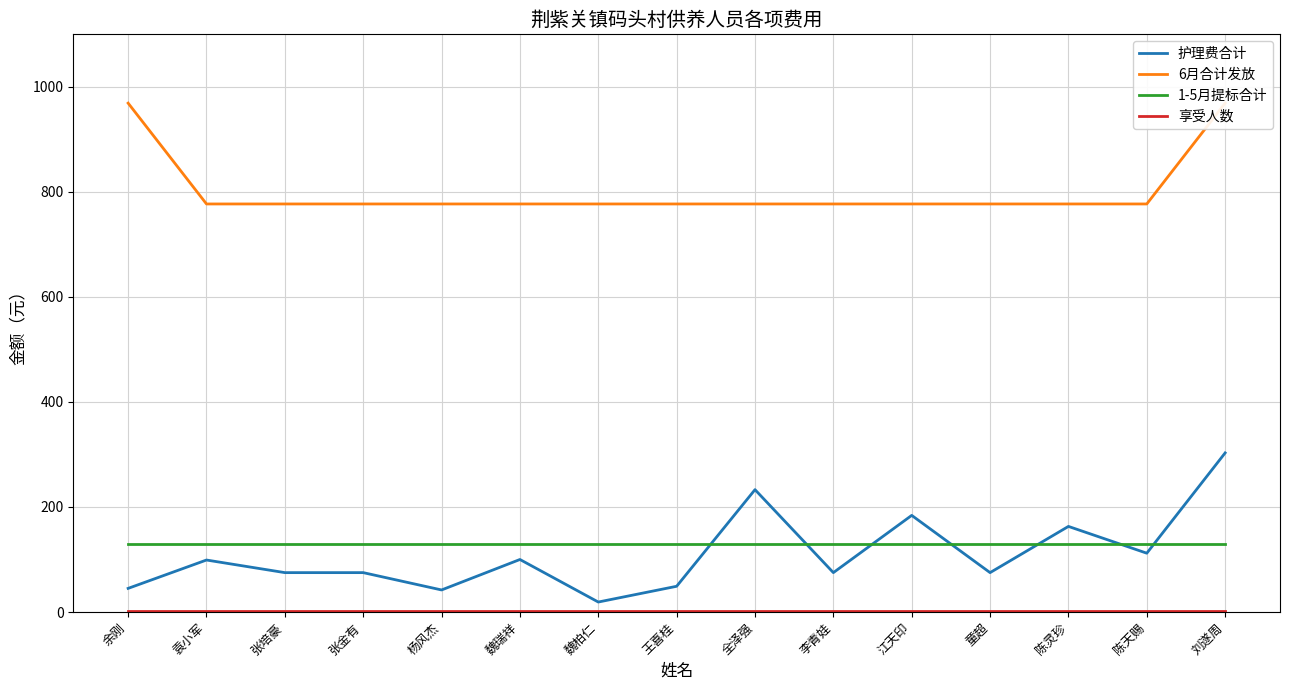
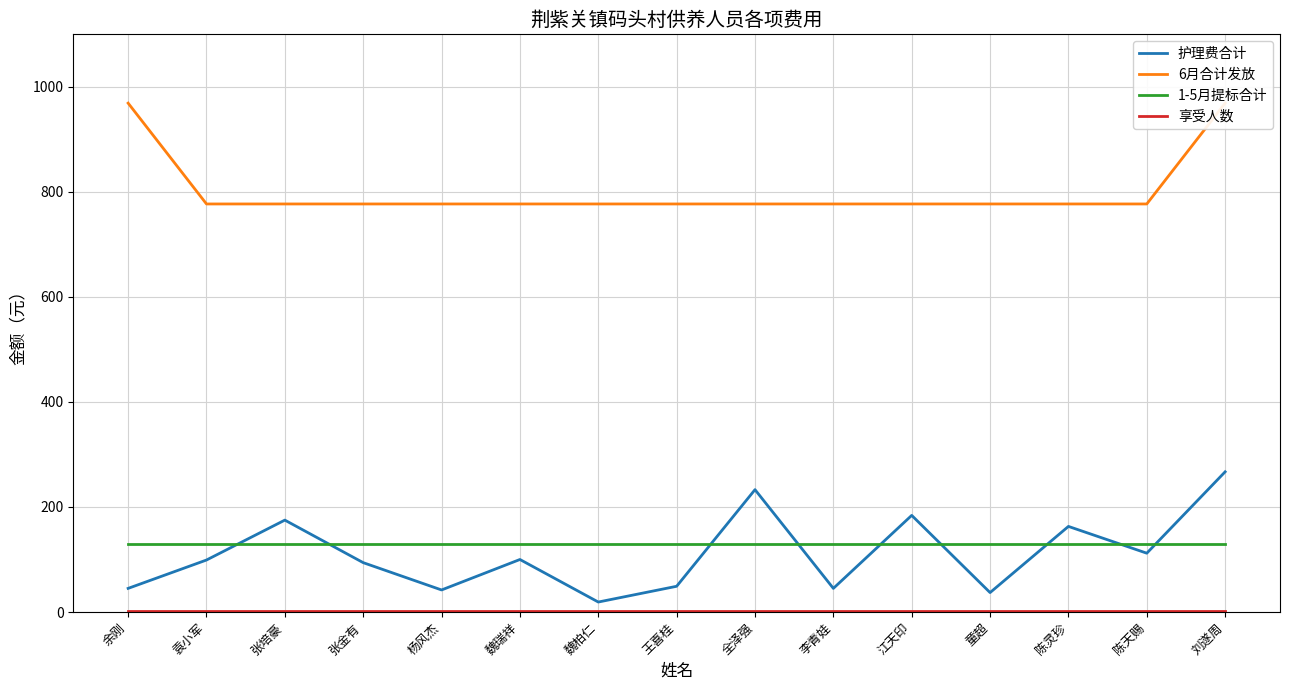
  {
    "护理费合计": {
      "余刚": 50,
      "袁小军": 100,
-     "张培豪": 80,
-     "张金有": 80,
+     "张培豪": 180,
+     "张金有": 90,
      "杨风杰": 40,
      "魏瑞祥": 100,
      "魏柏仁": 20,
      "王喜桂": 50,
      "全泽强": 230,
-     "李青娃": 80,
+     "李青娃": 50,
      "江天印": 180,
-     "童超": 80,
+     "童超": 40,
      "陈灵珍": 160,
      "陈天赐": 110,
-     "刘遂周": 300
+     "刘遂周": 270
    },
    "6月合计发放": {
      "余刚": 970,
      "袁小军": 780,
      "张培豪": 780,
      "张金有": 780,
      "杨风杰": 780,
      "魏瑞祥": 780,
      "魏柏仁": 780,
      "王喜桂": 780,
      "全泽强": 780,
      "李青娃": 780,
      "江天印": 780,
      "童超": 780,
      "陈灵珍": 780,
      "陈天赐": 780
    },
    "1-5月提标合计": {
      "余刚": 130,
      "袁小军": 130,
      "张培豪": 130,
      "张金有": 130,
      "杨风杰": 130,
      "魏瑞祥": 130,
      "魏柏仁": 130,
      "王喜桂": 130,
      "全泽强": 130,
      "李青娃": 130,
      "江天印": 130,
      "童超": 130,
      "陈灵珍": 130,
      "陈天赐": 130,
      "刘遂周": 130
    },
    "享受人数": {
      "余刚": 0,
      "袁小军": 0,
      "张培豪": 0,
      "张金有": 0,
      "杨风杰": 0,
      "魏瑞祥": 0,
      "魏柏仁": 0,
      "王喜桂": 0,
      "全泽强": 0,
      "李青娃": 0,
      "江天印": 0,
      "童超": 0,
      "陈灵珍": 0,
      "陈天赐": 0,
      "刘遂周": 0
    }
  }
